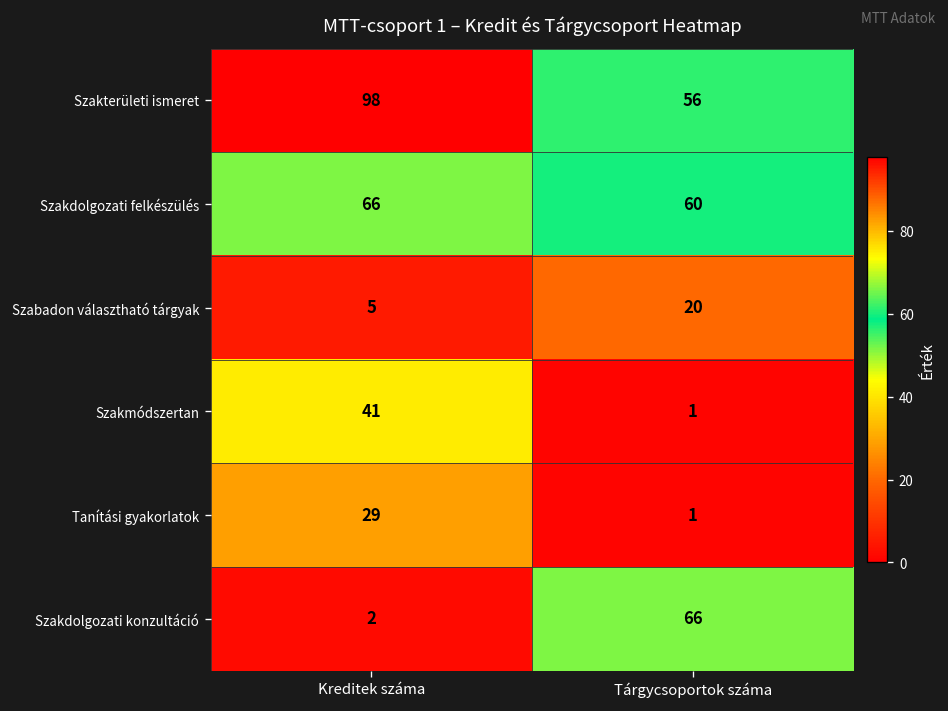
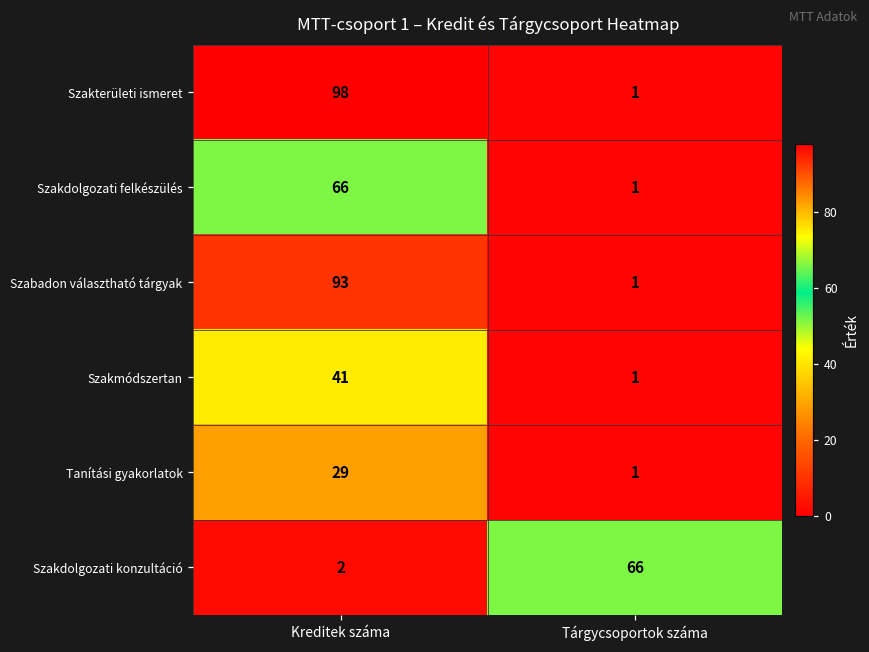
  {
    "Szakterületi ismeret": {
      "Kreditek száma": 98,
-     "Tárgycsoportok száma": 56
+     "Tárgycsoportok száma": 1
    },
    "Szakdolgozati felkészülés": {
      "Kreditek száma": 66,
-     "Tárgycsoportok száma": 60
+     "Tárgycsoportok száma": 1
    },
    "Szabadon választható tárgyak": {
-     "Kreditek száma": 5,
-     "Tárgycsoportok száma": 20
+     "Kreditek száma": 93,
+     "Tárgycsoportok száma": 1
    },
    "Szakmódszertan": {
      "Kreditek száma": 41,
      "Tárgycsoportok száma": 1
    },
    "Tanítási gyakorlatok": {
      "Kreditek száma": 29,
      "Tárgycsoportok száma": 1
    },
    "Szakdolgozati konzultáció": {
      "Kreditek száma": 2,
      "Tárgycsoportok száma": 66
    }
  }
